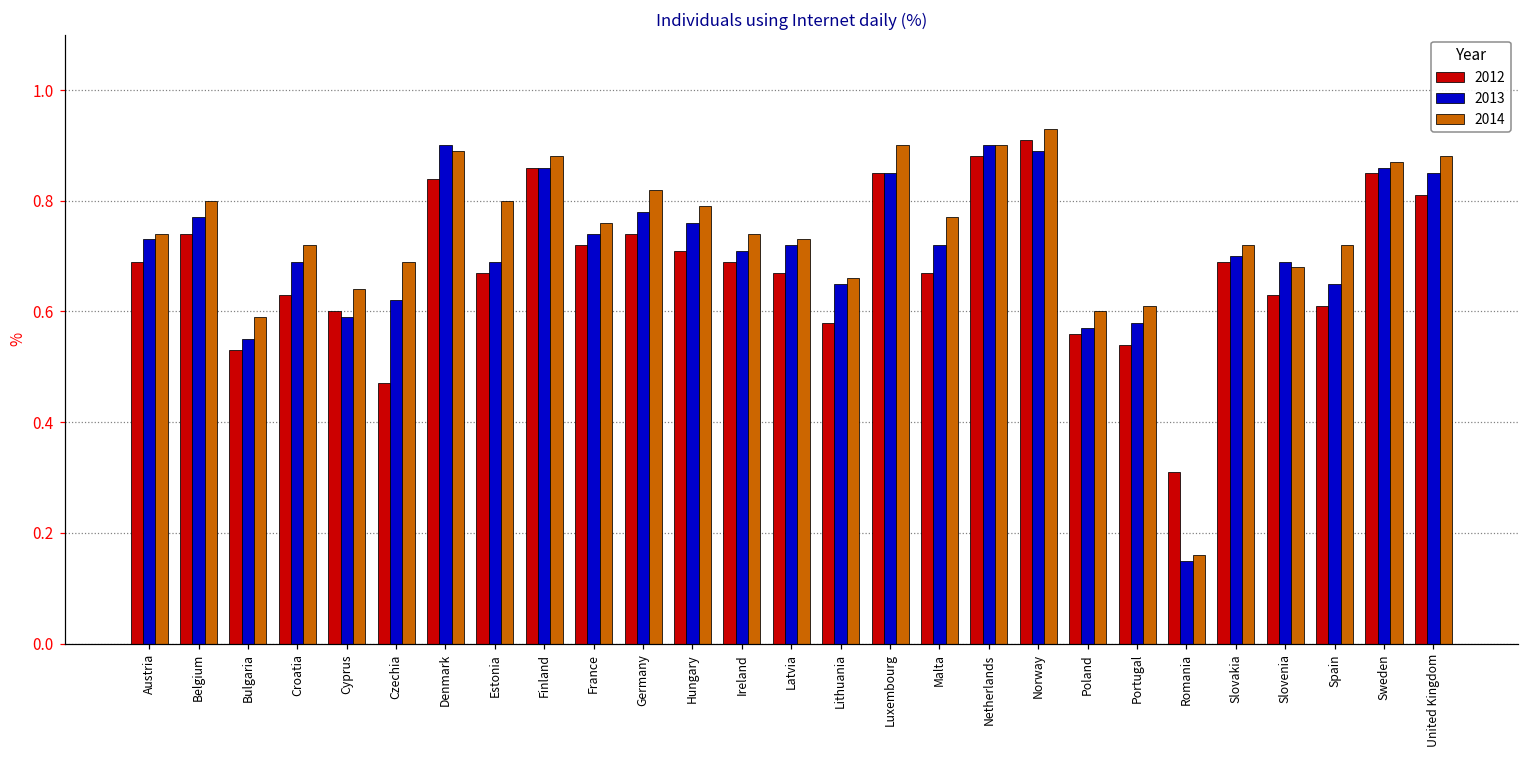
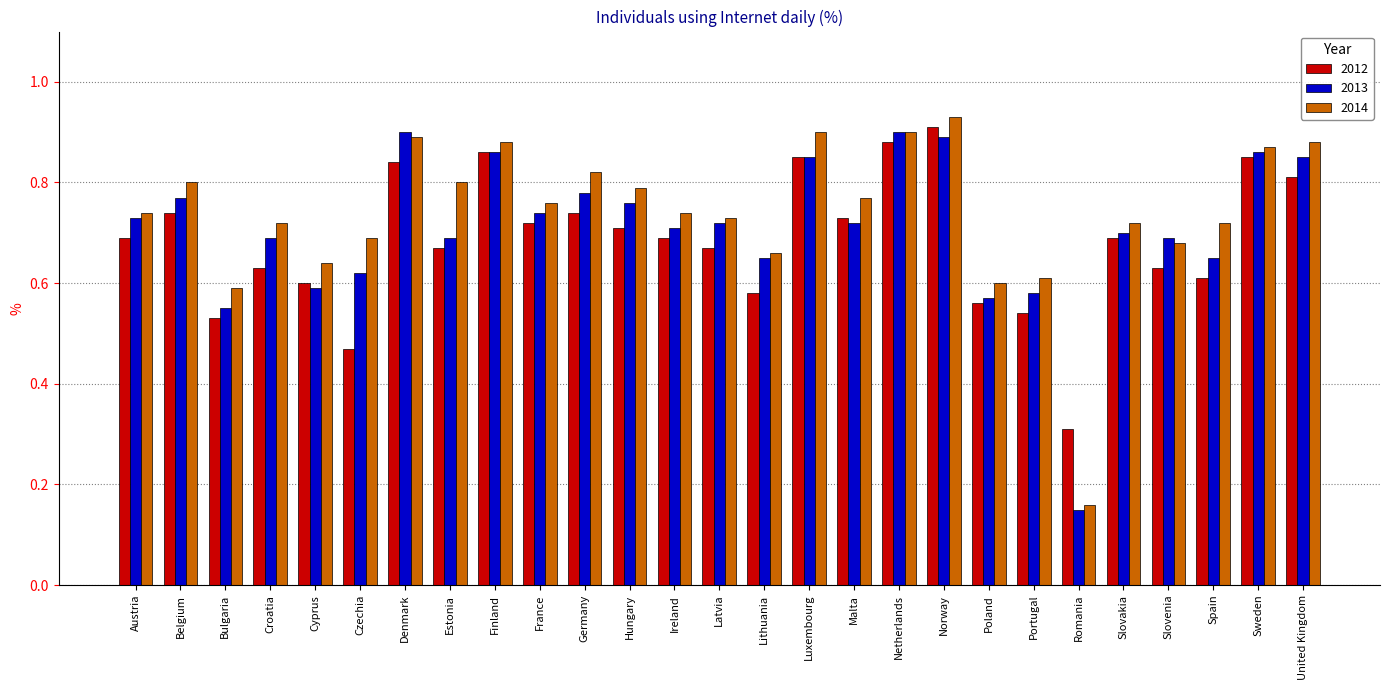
  {
    "2012": {
      "Austria": 0.69,
      "Belgium": 0.74,
      "Bulgaria": 0.53,
      "Croatia": 0.63,
      "Cyprus": 0.60,
      "Czechia": 0.47,
      "Denmark": 0.84,
      "Estonia": 0.67,
      "Finland": 0.86,
      "France": 0.72,
      "Germany": 0.74,
      "Hungary": 0.71,
      "Ireland": 0.69,
      "Latvia": 0.67,
      "Lithuania": 0.58,
      "Luxembourg": 0.85,
-     "Malta": 0.67,
+     "Malta": 0.73,
      "Netherlands": 0.88,
      "Norway": 0.91,
      "Poland": 0.56,
      "Portugal": 0.54,
      "Romania": 0.31,
      "Slovakia": 0.69,
      "Slovenia": 0.63,
      "Spain": 0.61,
      "Sweden": 0.85,
      "United Kingdom": 0.81
    },
    "2013": {
      "Austria": 0.73,
      "Belgium": 0.77,
      "Bulgaria": 0.55,
      "Croatia": 0.69,
      "Cyprus": 0.59,
      "Czechia": 0.62,
      "Denmark": 0.90,
      "Estonia": 0.69,
      "Finland": 0.86,
      "France": 0.74,
      "Germany": 0.78,
      "Hungary": 0.76,
      "Ireland": 0.71,
      "Latvia": 0.72,
      "Lithuania": 0.65,
      "Luxembourg": 0.85,
      "Malta": 0.72,
      "Netherlands": 0.90,
      "Norway": 0.89,
      "Poland": 0.57,
      "Portugal": 0.58,
      "Romania": 0.15,
      "Slovakia": 0.70,
      "Slovenia": 0.69,
      "Spain": 0.65,
      "Sweden": 0.86,
      "United Kingdom": 0.85
    },
    "2014": {
      "Austria": 0.74,
      "Belgium": 0.80,
      "Bulgaria": 0.59,
      "Croatia": 0.72,
      "Cyprus": 0.64,
      "Czechia": 0.69,
      "Denmark": 0.89,
      "Estonia": 0.80,
      "Finland": 0.88,
      "France": 0.76,
      "Germany": 0.82,
      "Hungary": 0.79,
      "Ireland": 0.74,
      "Latvia": 0.73,
      "Lithuania": 0.66,
      "Luxembourg": 0.90,
      "Malta": 0.77,
      "Netherlands": 0.90,
      "Norway": 0.93,
      "Poland": 0.60,
      "Portugal": 0.61,
      "Romania": 0.16,
      "Slovakia": 0.72,
      "Slovenia": 0.68,
      "Spain": 0.72,
      "Sweden": 0.87,
      "United Kingdom": 0.88
    }
  }
